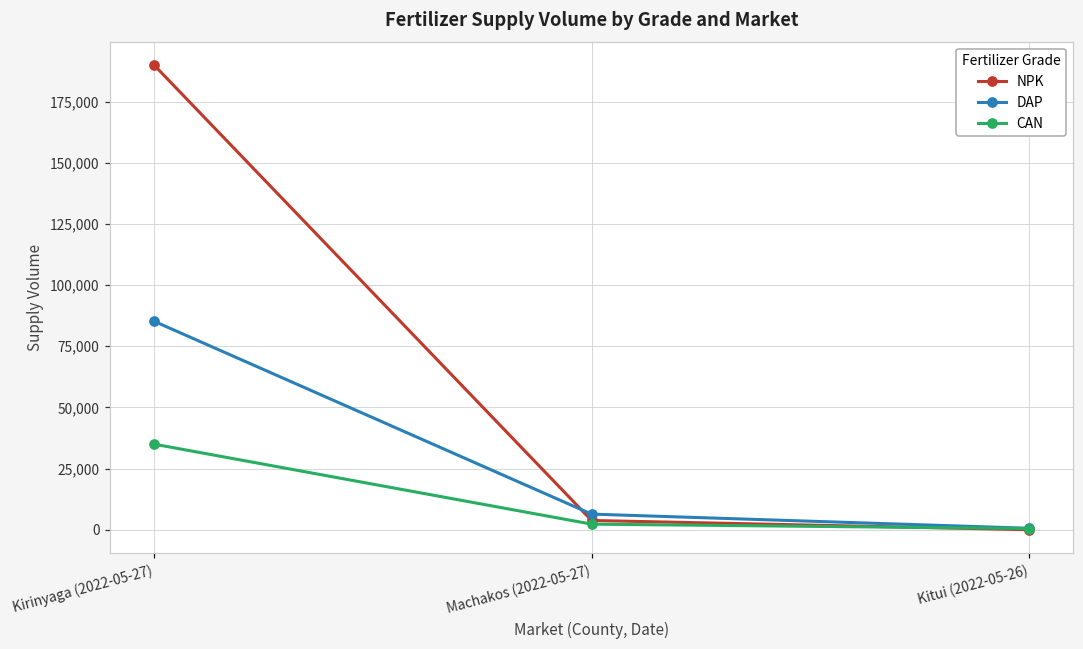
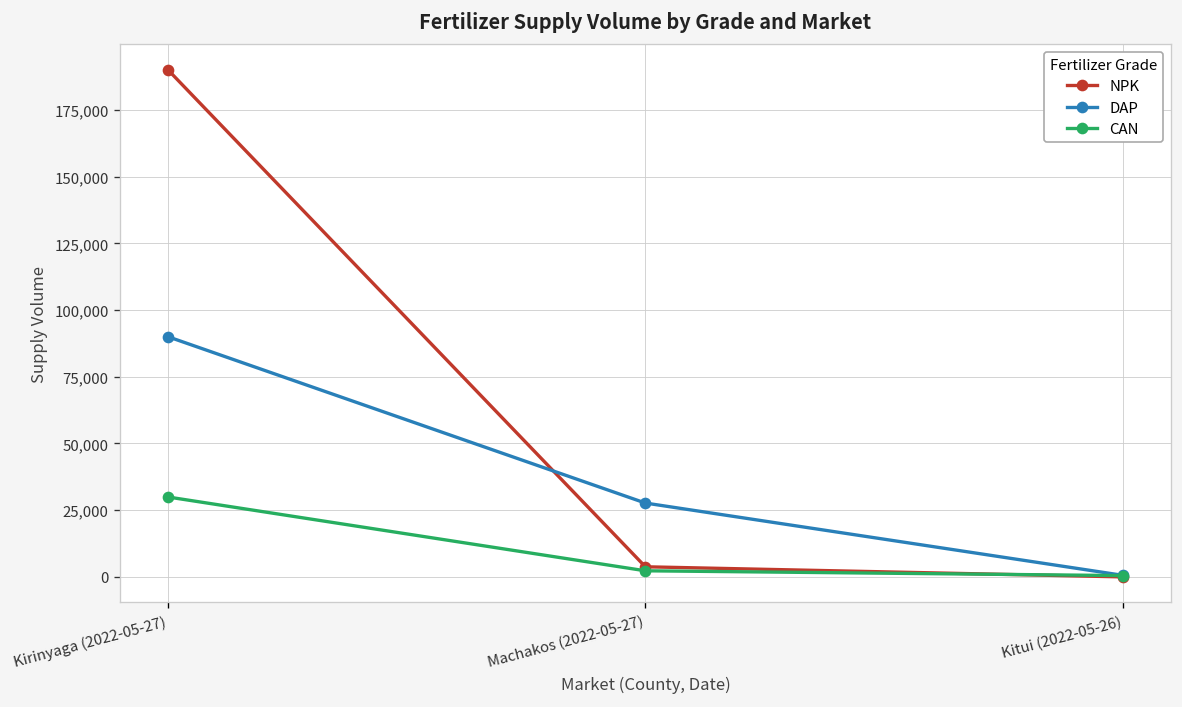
  {
    "NPK": {
      "Kirinyaga (2022-05-27)": "190,000",
      "Machakos (2022-05-27)": "4,000"
    },
    "DAP": {
-     "Kirinyaga (2022-05-27)": "85,000",
-     "Machakos (2022-05-27)": "6,000"
+     "Kirinyaga (2022-05-27)": "90,000",
+     "Machakos (2022-05-27)": "28,000"
    },
    "CAN": {
-     "Kirinyaga (2022-05-27)": "35,000",
+     "Kirinyaga (2022-05-27)": "30,000",
      "Machakos (2022-05-27)": "2,000"
    }
  }
